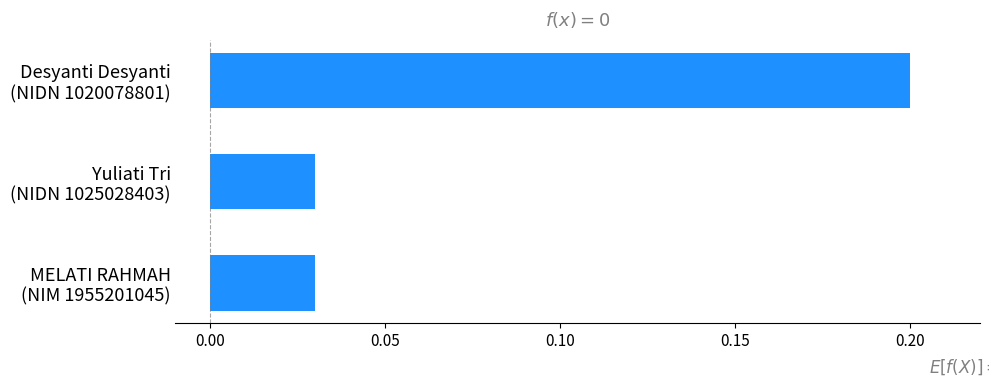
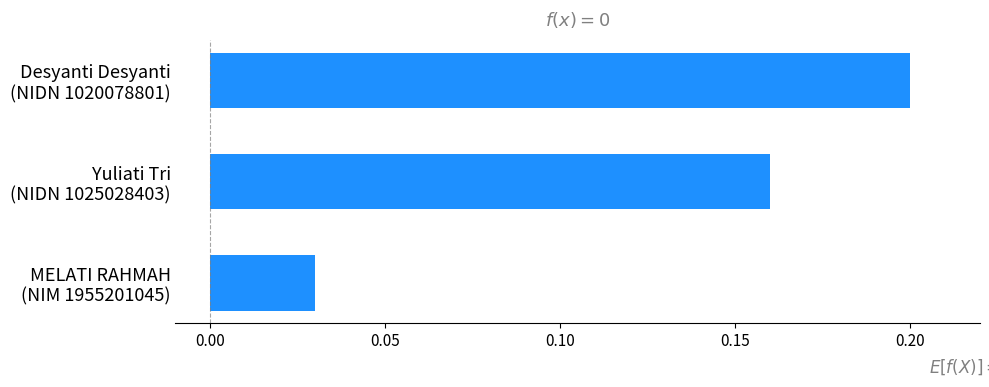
  {
    "Desyanti Desyanti (NIDN 1020078801)": 0.20,
-   "Yuliati Tri (NIDN 1025028403)": 0.03,
+   "Yuliati Tri (NIDN 1025028403)": 0.16,
    "MELATI RAHMAH (NIM 1955201045)": 0.03
  }
